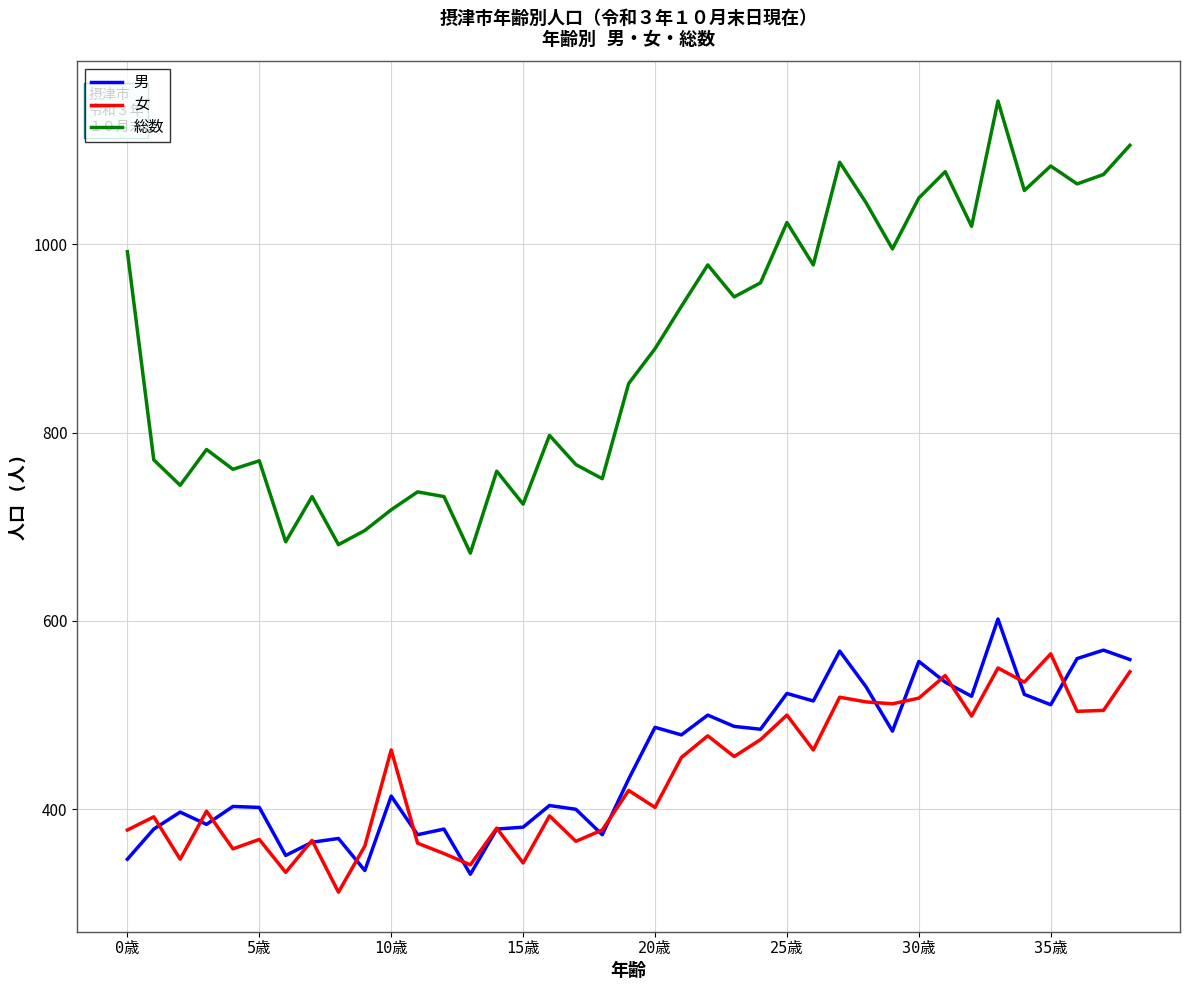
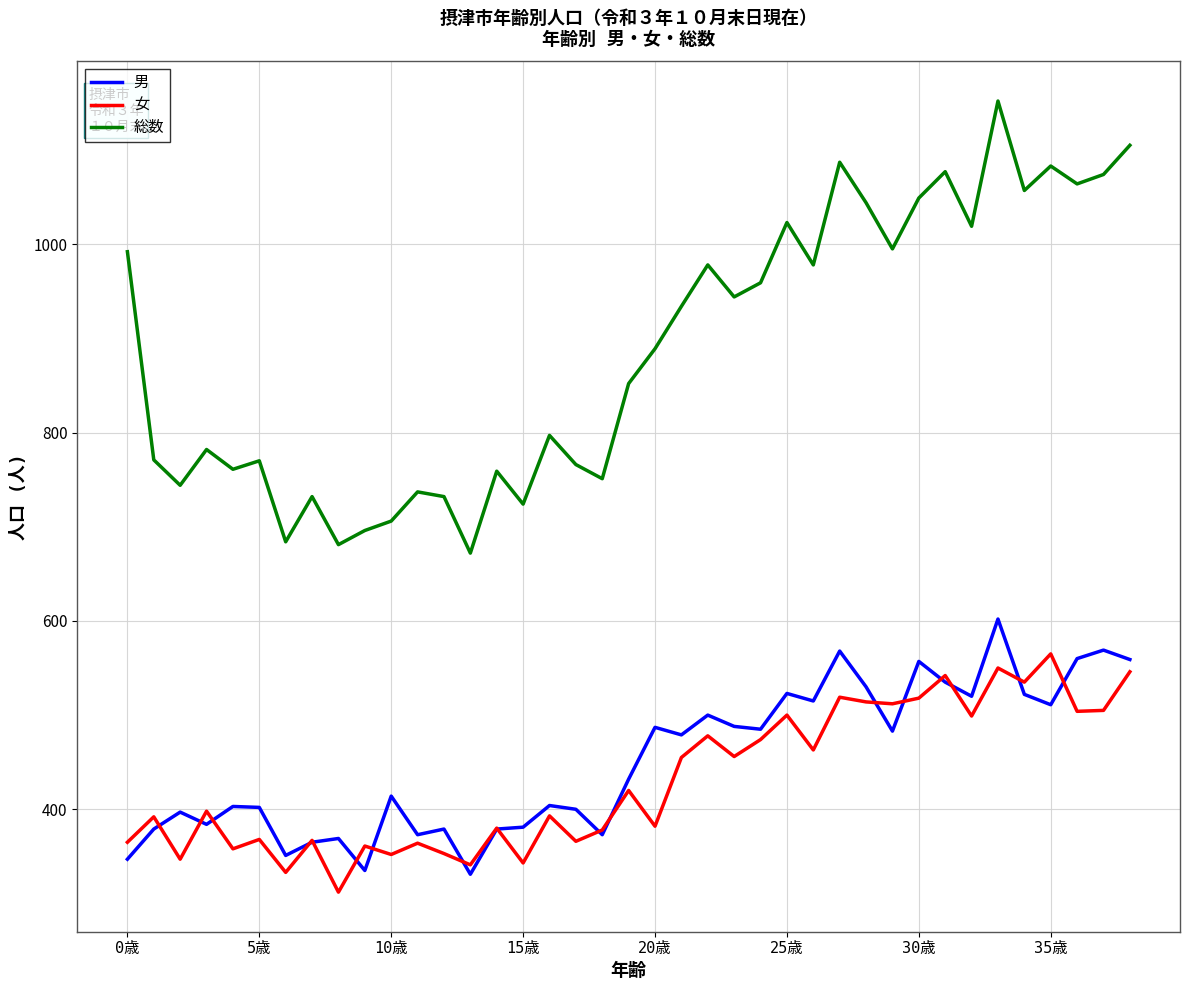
  {
    "男": {
      "0歳": 350,
      "5歳": 400,
      "10歳": 410,
      "15歳": 380,
      "20歳": 490,
      "25歳": 520,
      "30歳": 560,
      "35歳": 510
    },
    "女": {
-     "0歳": 380,
+     "0歳": 370,
      "5歳": 370,
-     "10歳": 460,
+     "10歳": 350,
      "15歳": 340,
-     "20歳": 400,
+     "20歳": 380,
      "25歳": 500,
      "30歳": 520,
      "35歳": 570
    },
    "総数": {
      "0歳": 990,
      "5歳": 770,
-     "10歳": 720,
+     "10歳": 710,
      "15歳": 720,
      "20歳": 890,
      "25歳": 1020,
      "30歳": 1050,
      "35歳": 1080
    }
  }
